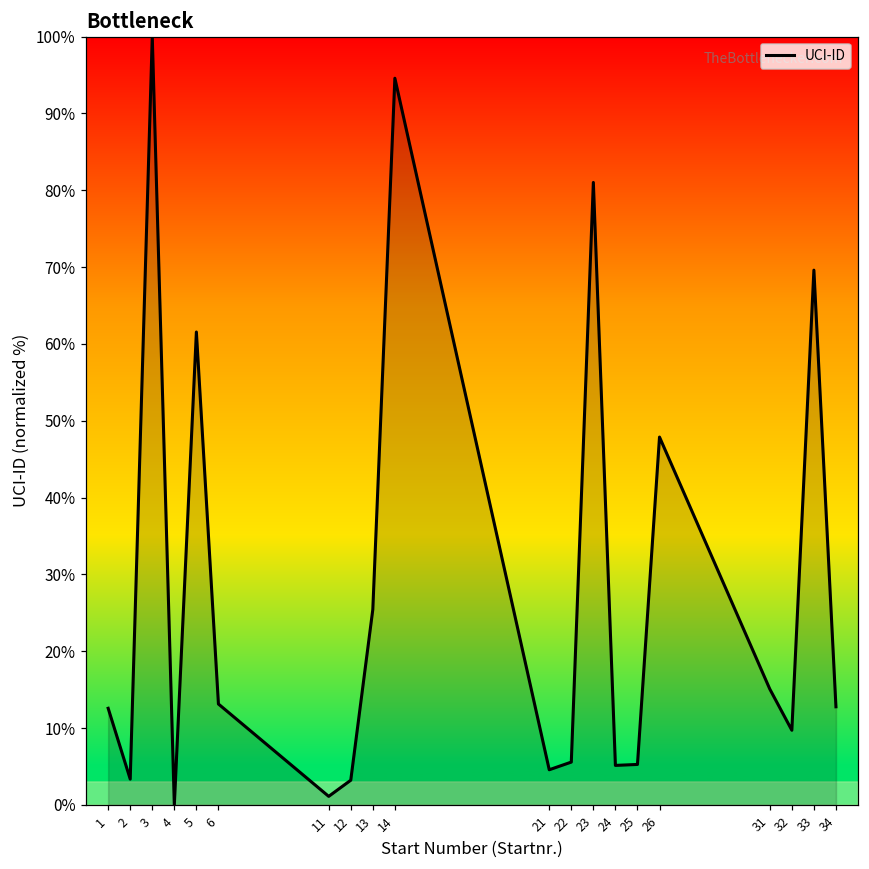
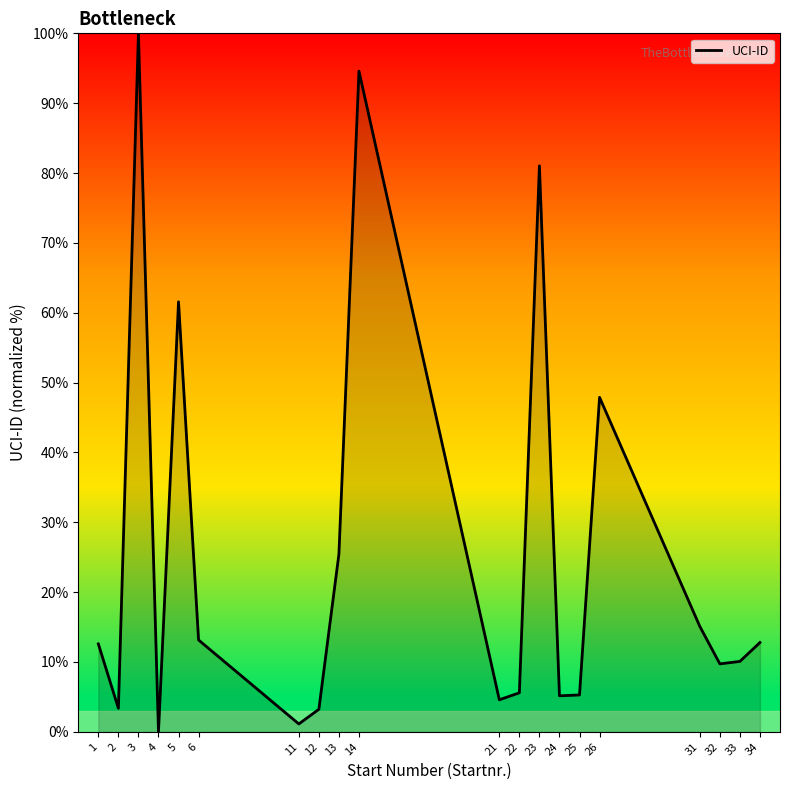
  {
    "1": "13%",
    "2": "3%",
    "3": "100%",
    "5": "62%",
    "6": "13%",
    "12": "3%",
    "13": "25%",
    "14": "95%",
    "21": "5%",
    "22": "6%",
    "23": "81%",
    "24": "5%",
    "25": "5%",
    "26": "48%",
    "31": "15%",
    "32": "10%",
-   "33": "70%",
+   "33": "10%",
    "34": "13%"
  }
